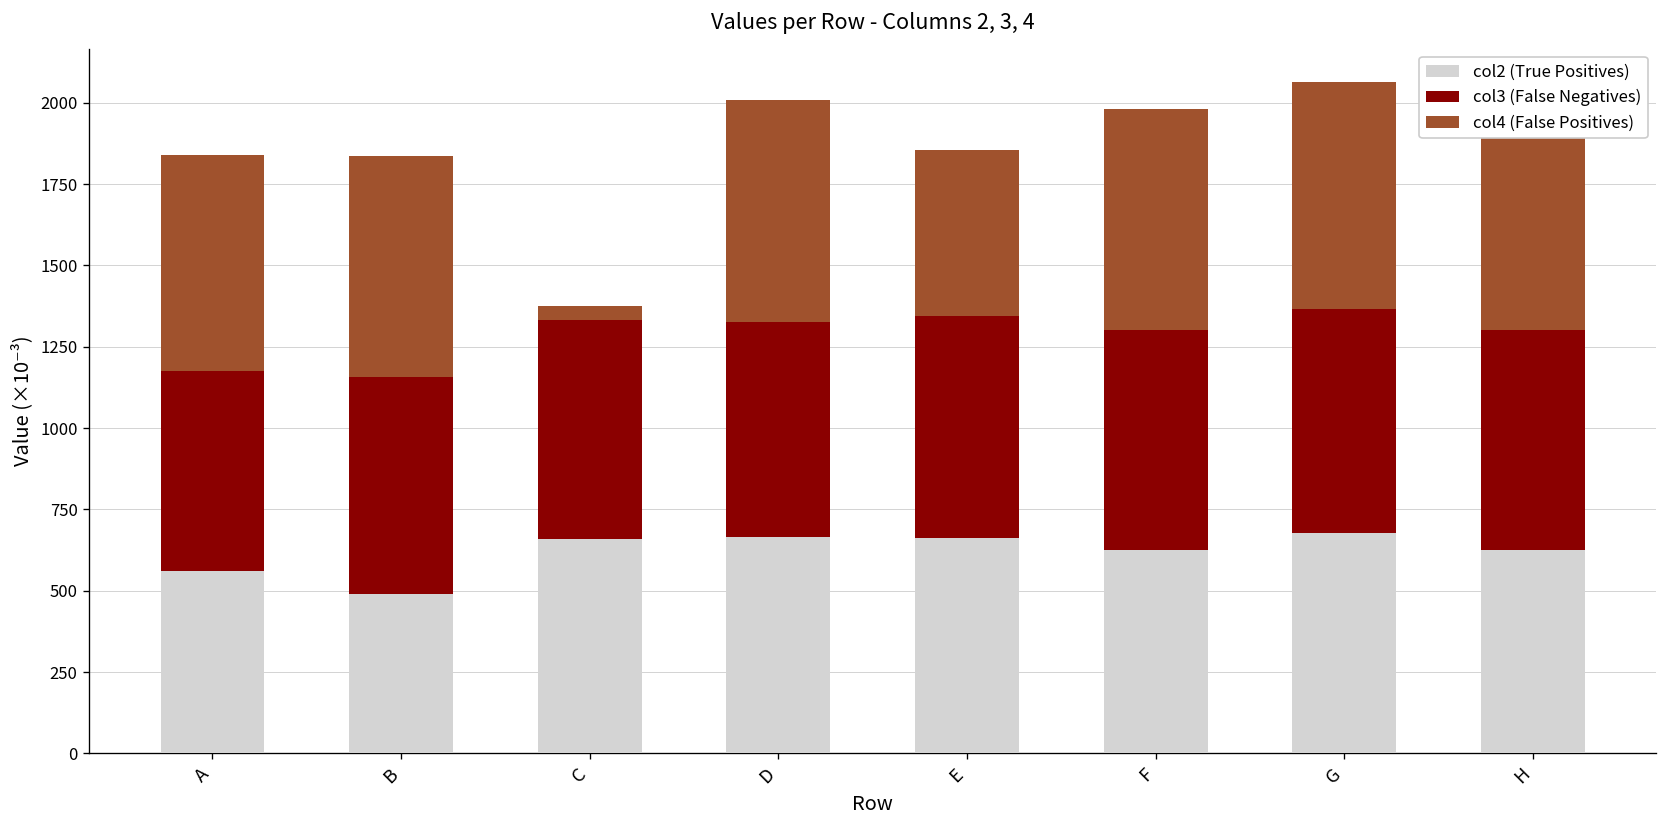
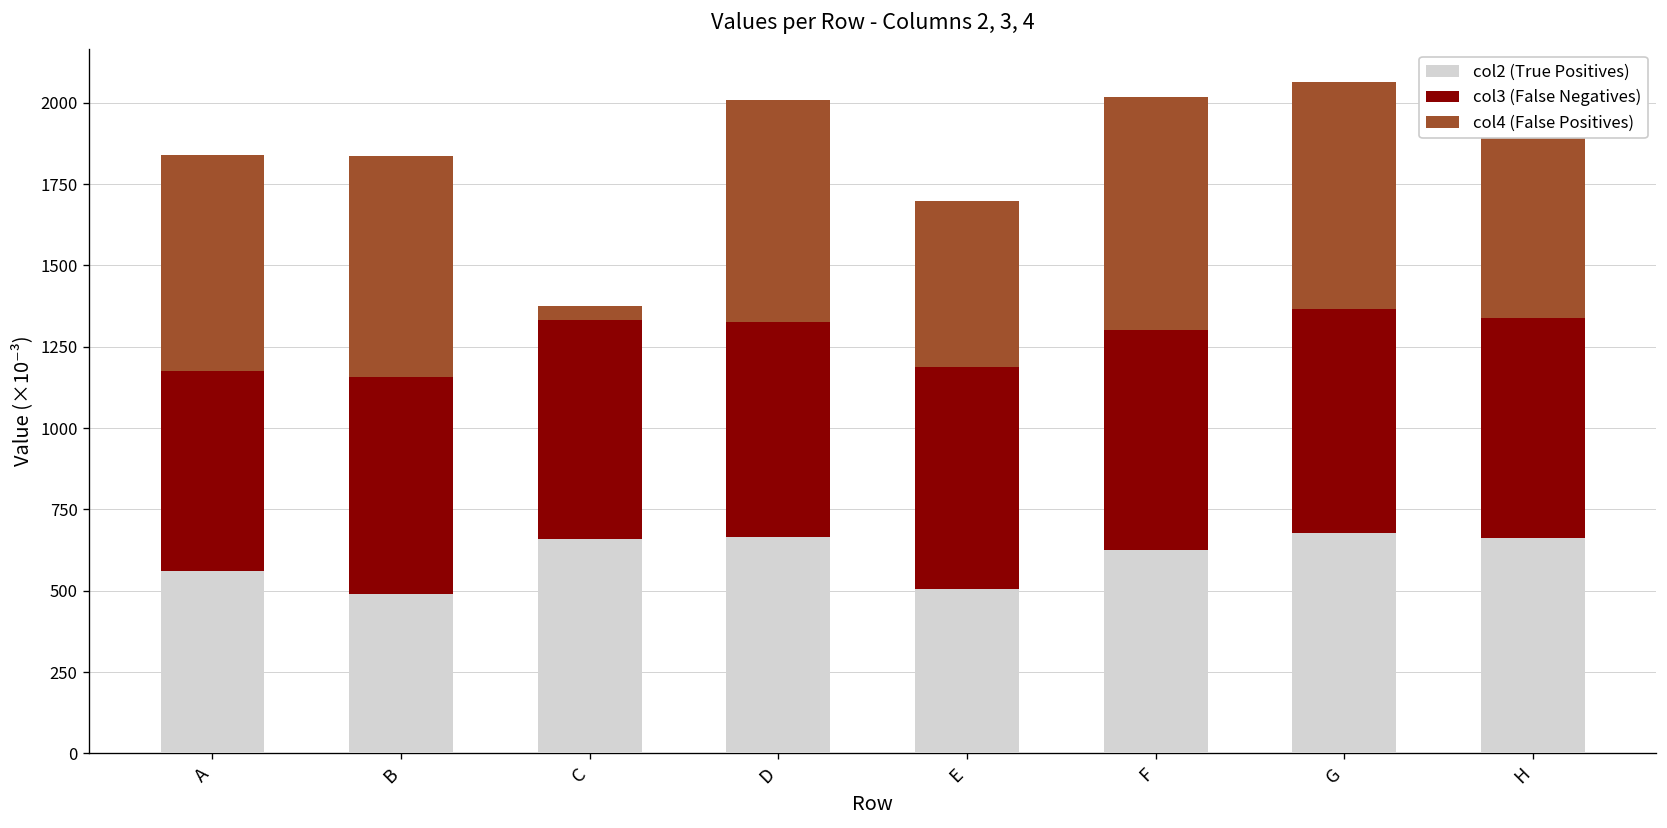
  {
    "col2 (True Positives)": {
      "A": 560,
      "B": 490,
      "C": 660,
      "D": 660,
-     "E": 660,
+     "E": 510,
      "F": 630,
      "G": 680,
-     "H": 630
+     "H": 660
    },
    "col3 (False Negatives)": {
      "A": 620,
      "B": 670,
      "C": 670,
      "D": 660,
      "E": 680,
      "F": 680,
      "G": 690,
      "H": 680
    },
    "col4 (False Positives)": {
      "A": 660,
      "B": 680,
      "C": 40,
      "D": 680,
      "E": 510,
-     "F": 680,
+     "F": 720,
      "G": 700
    }
  }
